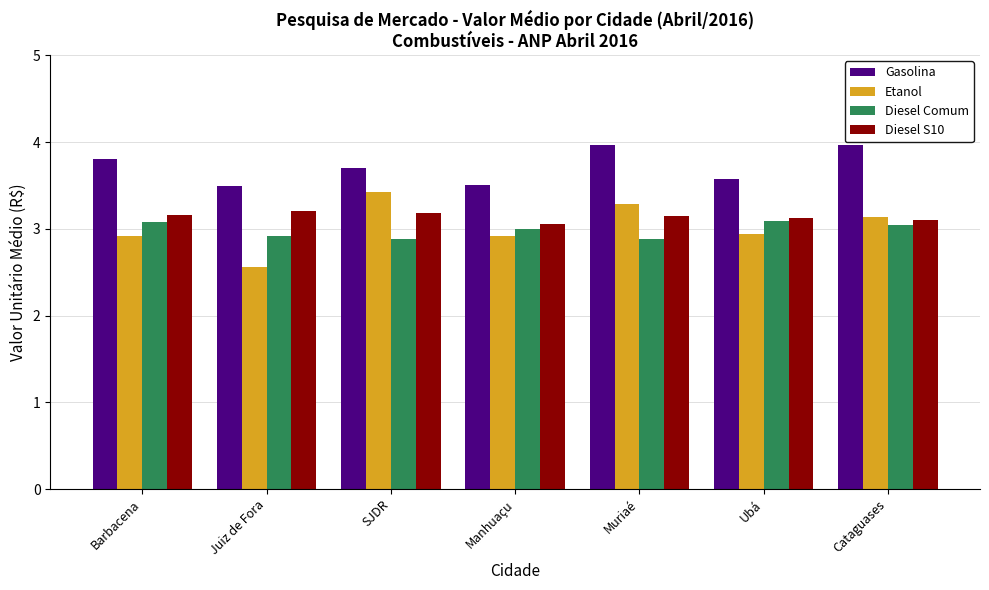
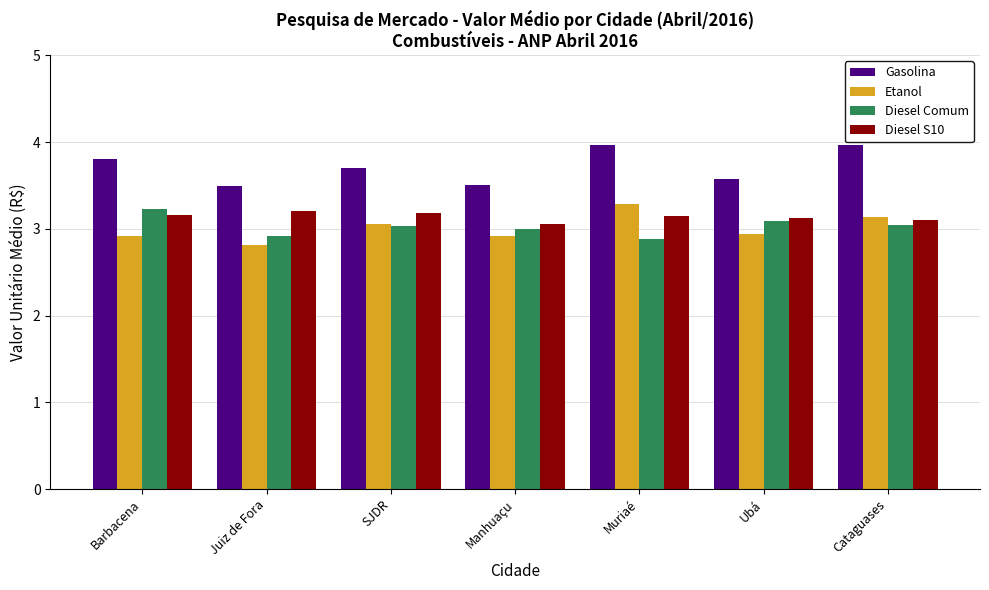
  {
    "Gasolina": {
      "Barbacena": 3.8,
      "Juiz de Fora": 3.5,
      "SJDR": 3.7,
      "Manhuaçu": 3.5,
      "Muriaé": 4.0,
      "Ubá": 3.6,
      "Cataguases": 4.0
    },
    "Etanol": {
      "Barbacena": 2.9,
-     "Juiz de Fora": 2.6,
-     "SJDR": 3.4,
+     "Juiz de Fora": 2.8,
+     "SJDR": 3.1,
      "Manhuaçu": 2.9,
      "Muriaé": 3.3,
      "Ubá": 2.9,
      "Cataguases": 3.1
    },
    "Diesel Comum": {
-     "Barbacena": 3.1,
+     "Barbacena": 3.2,
      "Juiz de Fora": 2.9,
-     "SJDR": 2.9,
+     "SJDR": 3.0,
      "Manhuaçu": 3.0,
      "Muriaé": 2.9,
      "Ubá": 3.1,
      "Cataguases": 3.0
    },
    "Diesel S10": {
      "Barbacena": 3.2,
      "Juiz de Fora": 3.2,
      "SJDR": 3.2,
      "Manhuaçu": 3.1,
      "Muriaé": 3.2,
      "Ubá": 3.1,
      "Cataguases": 3.1
    }
  }
